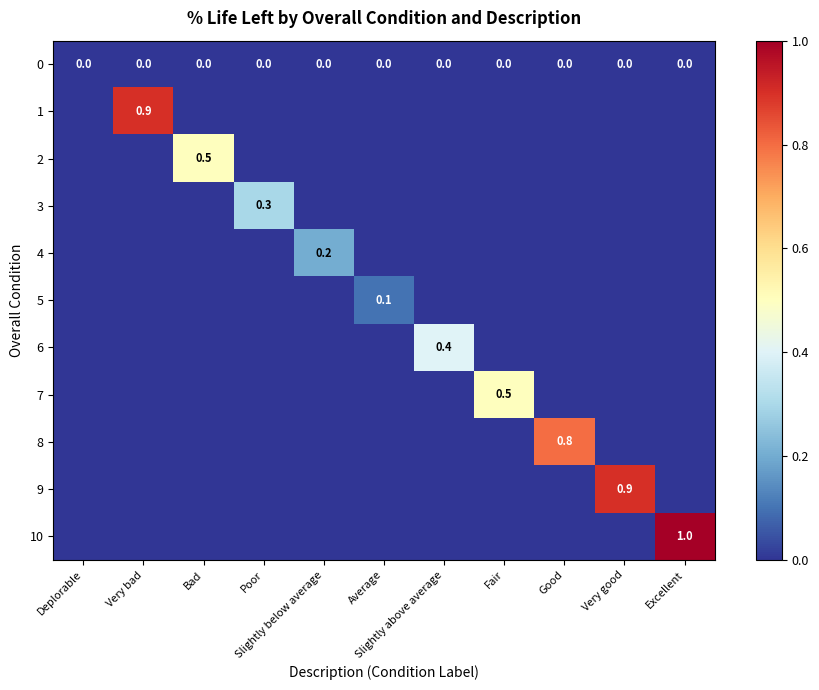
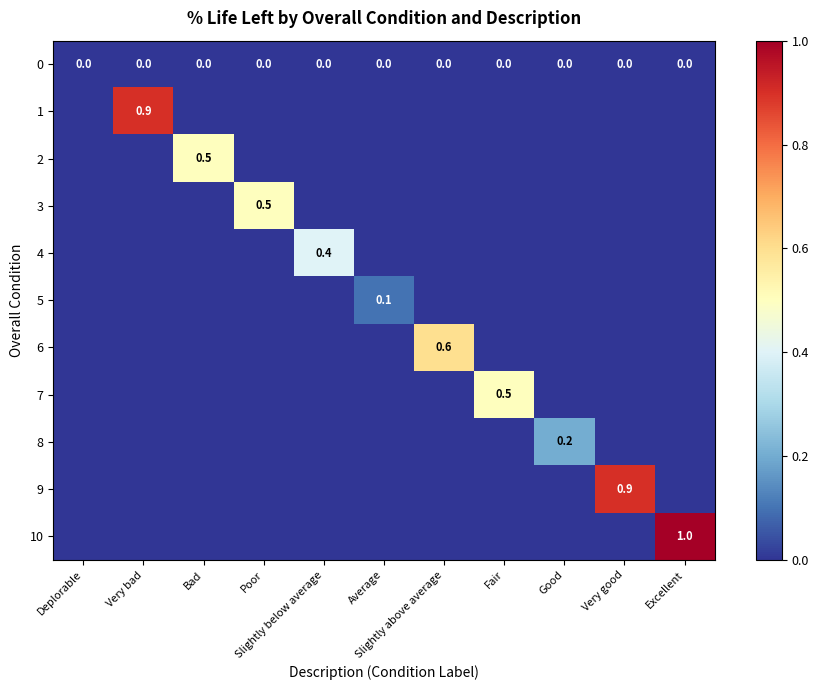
  {
    "0": {
      "Deplorable": 0.0,
      "Very bad": 0.0,
      "Bad": 0.0,
      "Poor": 0.0,
      "Slightly below average": 0.0,
      "Average": 0.0,
      "Slightly above average": 0.0,
      "Fair": 0.0,
      "Good": 0.0,
      "Very good": 0.0,
      "Excellent": 0.0
    },
    "1": {
      "Very bad": 0.9
    },
    "2": {
      "Bad": 0.5
    },
    "3": {
-     "Poor": 0.3
+     "Poor": 0.5
    },
    "4": {
-     "Slightly below average": 0.2
+     "Slightly below average": 0.4
    },
    "5": {
      "Average": 0.1
    },
    "6": {
-     "Slightly above average": 0.4
+     "Slightly above average": 0.6
    },
    "7": {
      "Fair": 0.5
    },
    "8": {
-     "Good": 0.8
+     "Good": 0.2
    },
    "9": {
      "Very good": 0.9
    },
    "10": {
      "Excellent": 1.0
    }
  }
